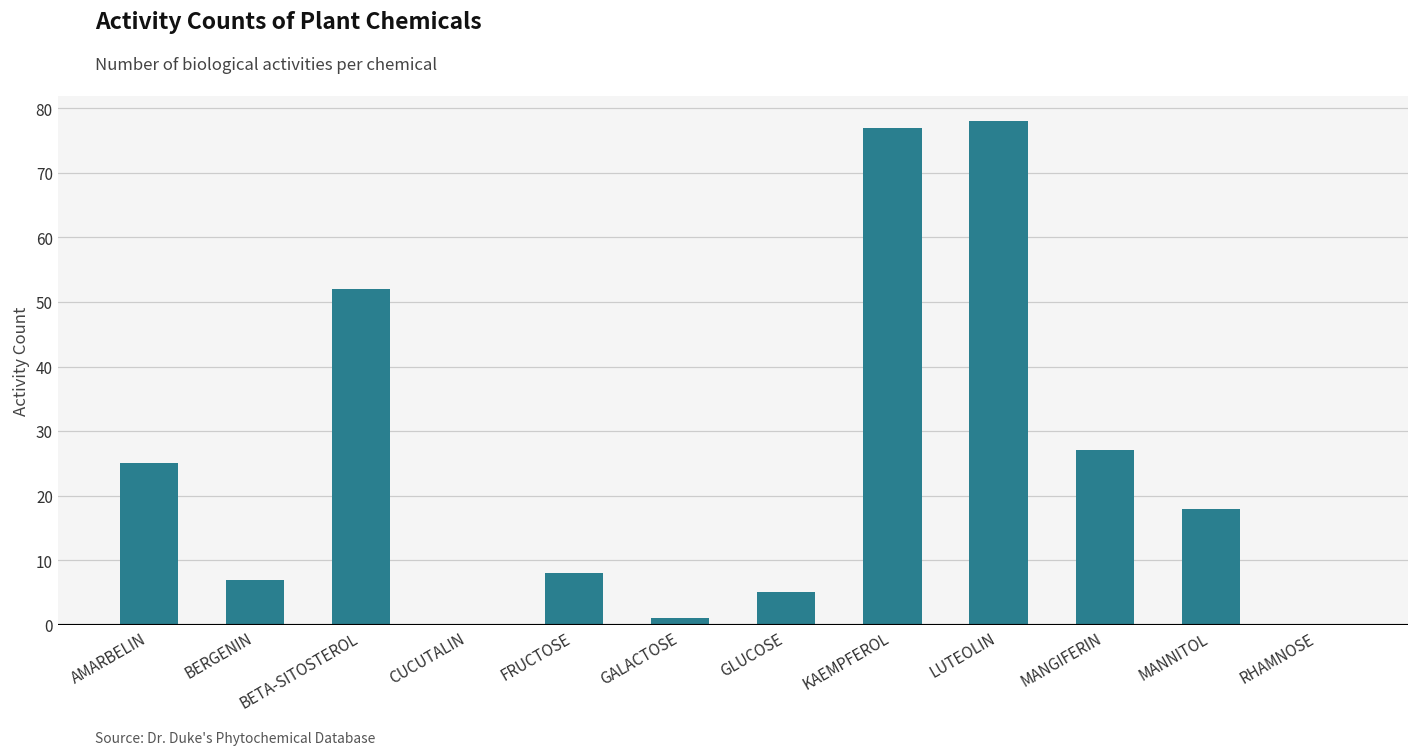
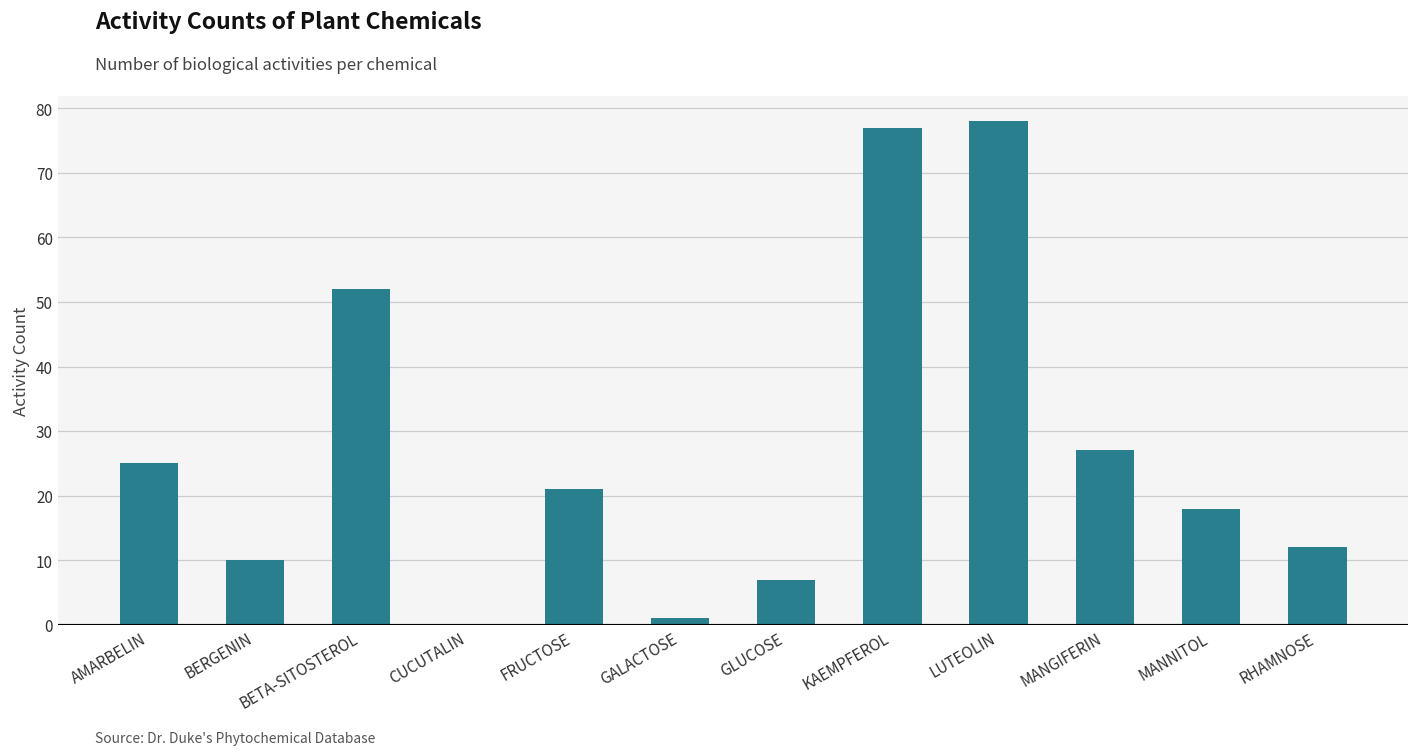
  {
    "AMARBELIN": 25,
-   "BERGENIN": 7,
+   "BERGENIN": 10,
    "BETA-SITOSTEROL": 52,
    "CUCUTALIN": 0,
-   "FRUCTOSE": 8,
+   "FRUCTOSE": 21,
    "GALACTOSE": 1,
-   "GLUCOSE": 5,
+   "GLUCOSE": 7,
    "KAEMPFEROL": 77,
    "LUTEOLIN": 78,
    "MANGIFERIN": 27,
    "MANNITOL": 18,
-   "RHAMNOSE": 0
+   "RHAMNOSE": 12
  }
